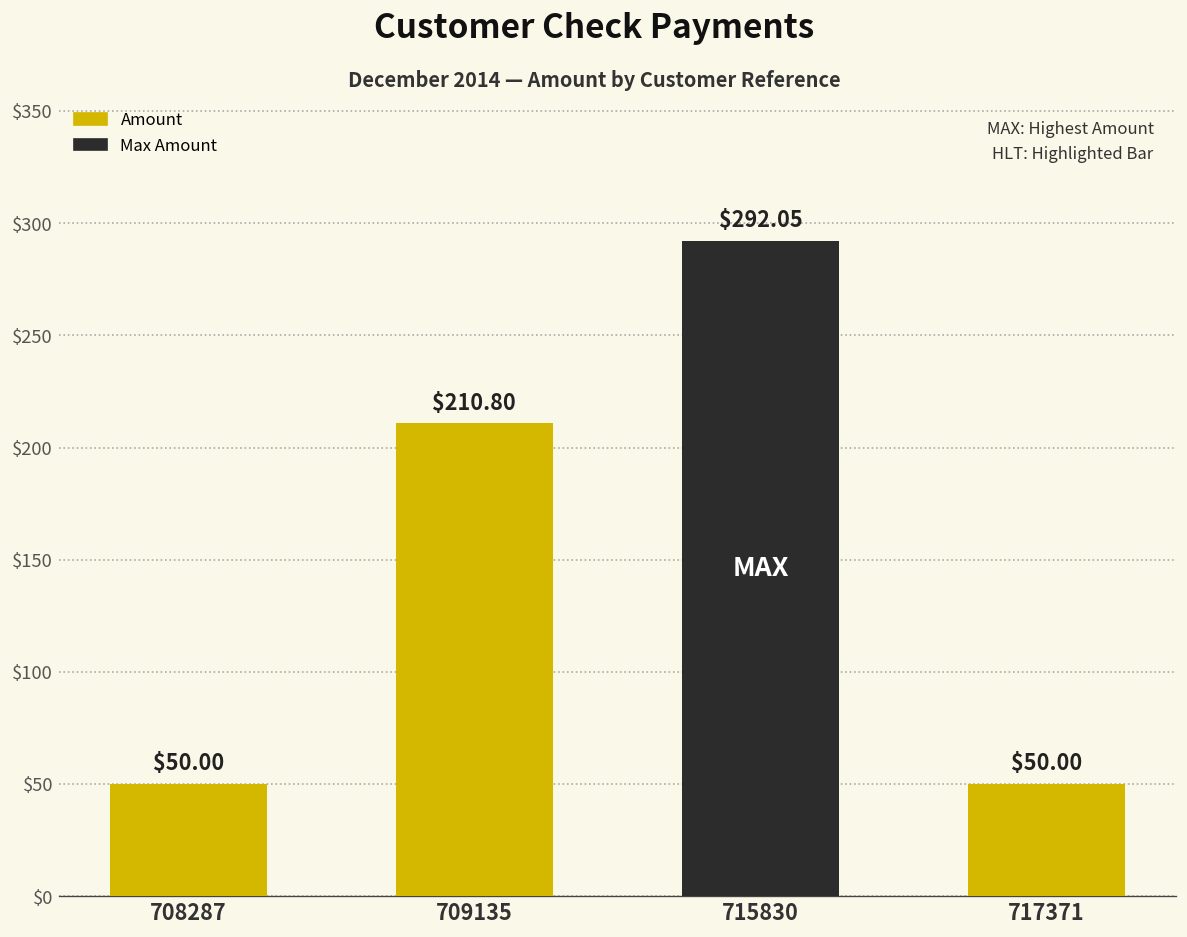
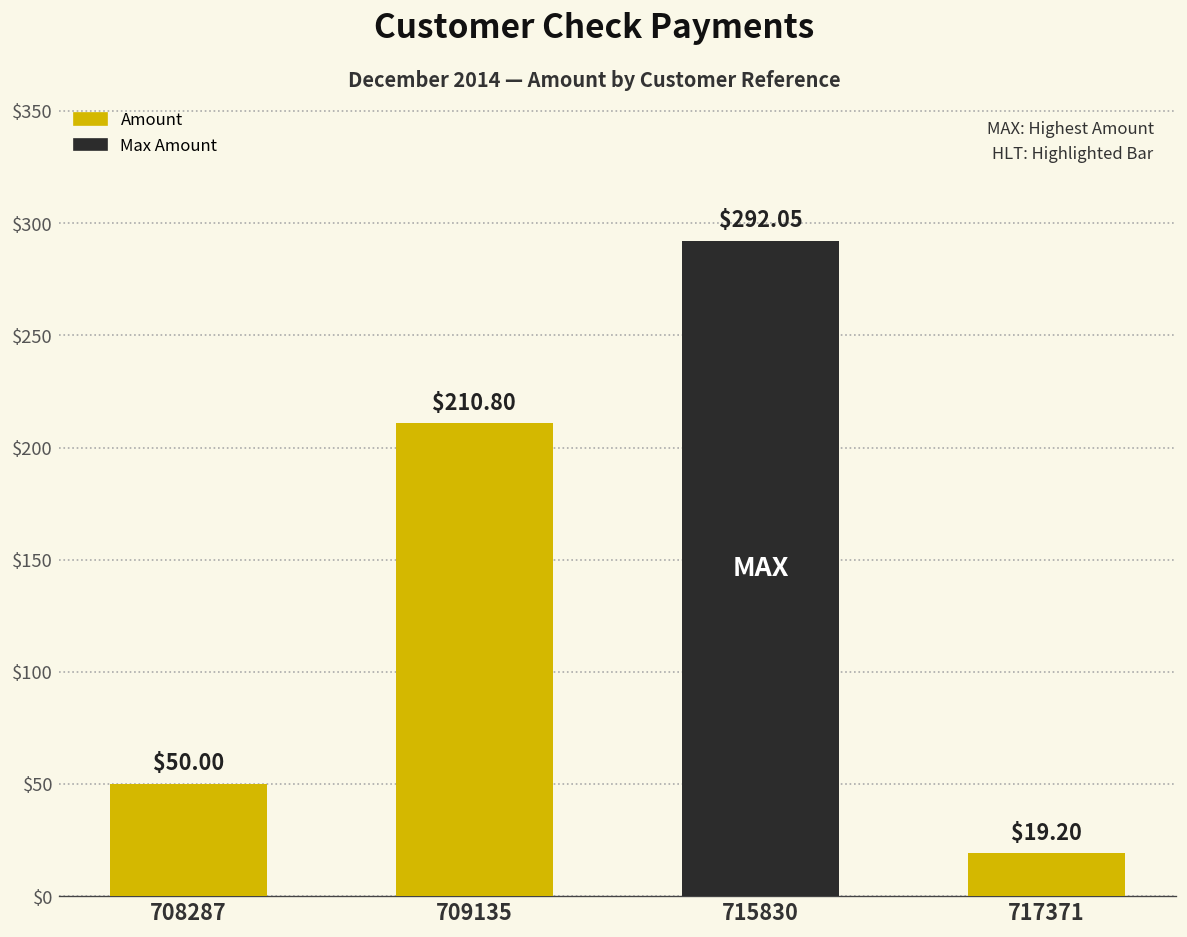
  {
    "708287": "$50.00",
    "709135": "$210.80",
    "715830": "$292.05",
-   "717371": "$50.00"
+   "717371": "$19.20"
  }
